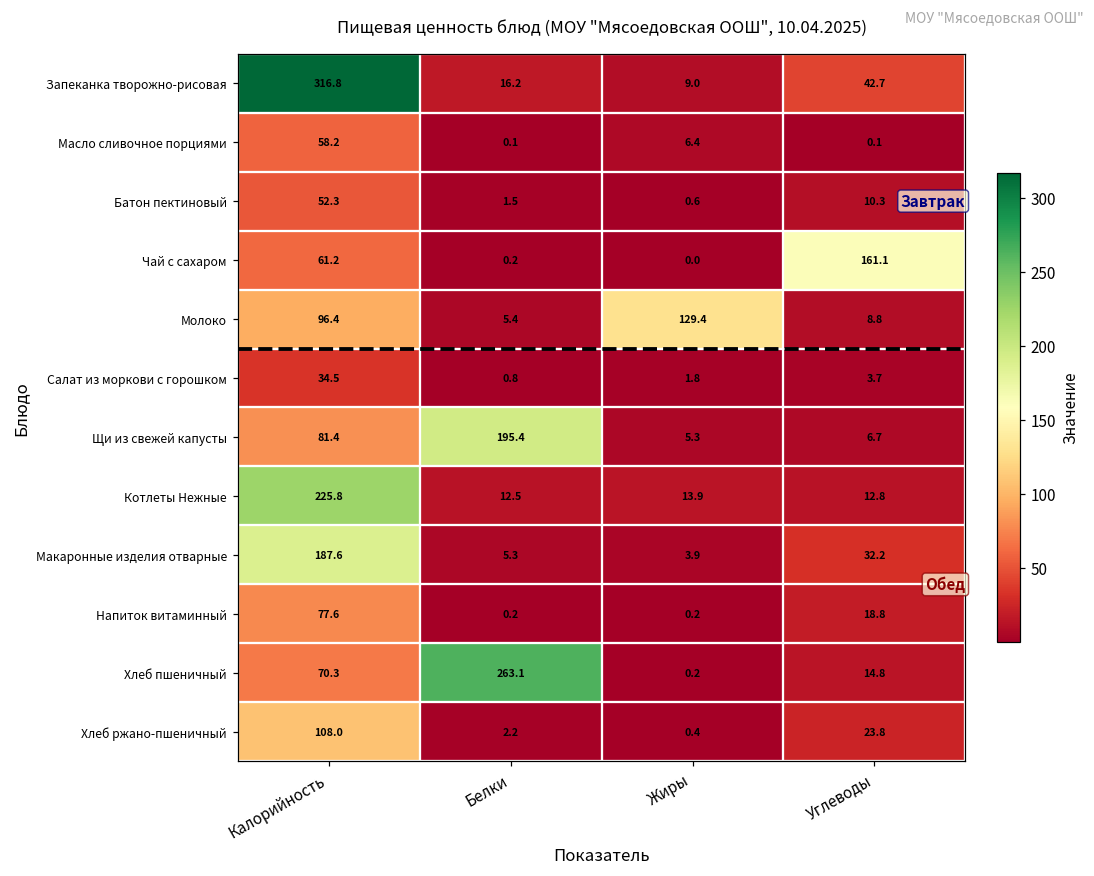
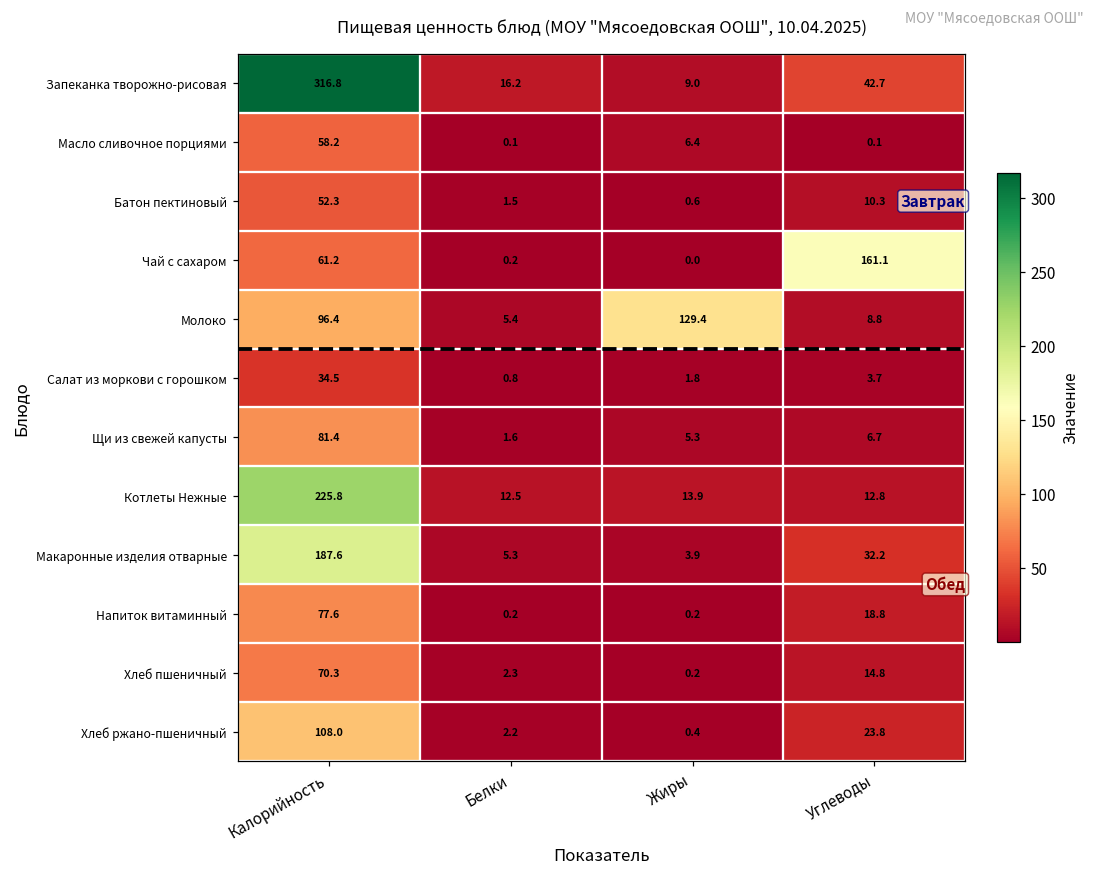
  {
    "Запеканка творожно-рисовая": {
      "Калорийность": 316.8,
      "Белки": 16.2,
      "Жиры": 9.0,
      "Углеводы": 42.7
    },
    "Масло сливочное порциями": {
      "Калорийность": 58.2,
      "Белки": 0.1,
      "Жиры": 6.4,
      "Углеводы": 0.1
    },
    "Батон пектиновый": {
      "Калорийность": 52.3,
      "Белки": 1.5,
      "Жиры": 0.6,
      "Углеводы": 10.3
    },
    "Чай с сахаром": {
      "Калорийность": 61.2,
      "Белки": 0.2,
      "Жиры": 0.0,
      "Углеводы": 161.1
    },
    "Молоко": {
      "Калорийность": 96.4,
      "Белки": 5.4,
      "Жиры": 129.4,
      "Углеводы": 8.8
    },
    "Салат из моркови с горошком": {
      "Калорийность": 34.5,
      "Белки": 0.8,
      "Жиры": 1.8,
      "Углеводы": 3.7
    },
    "Щи из свежей капусты": {
      "Калорийность": 81.4,
-     "Белки": 195.4,
+     "Белки": 1.6,
      "Жиры": 5.3,
      "Углеводы": 6.7
    },
    "Котлеты Нежные": {
      "Калорийность": 225.8,
      "Белки": 12.5,
      "Жиры": 13.9,
      "Углеводы": 12.8
    },
    "Макаронные изделия отварные": {
      "Калорийность": 187.6,
      "Белки": 5.3,
      "Жиры": 3.9,
      "Углеводы": 32.2
    },
    "Напиток витаминный": {
      "Калорийность": 77.6,
      "Белки": 0.2,
      "Жиры": 0.2,
      "Углеводы": 18.8
    },
    "Хлеб пшеничный": {
      "Калорийность": 70.3,
-     "Белки": 263.1,
+     "Белки": 2.3,
      "Жиры": 0.2,
      "Углеводы": 14.8
    },
    "Хлеб ржано-пшеничный": {
      "Калорийность": 108.0,
      "Белки": 2.2,
      "Жиры": 0.4,
      "Углеводы": 23.8
    }
  }
